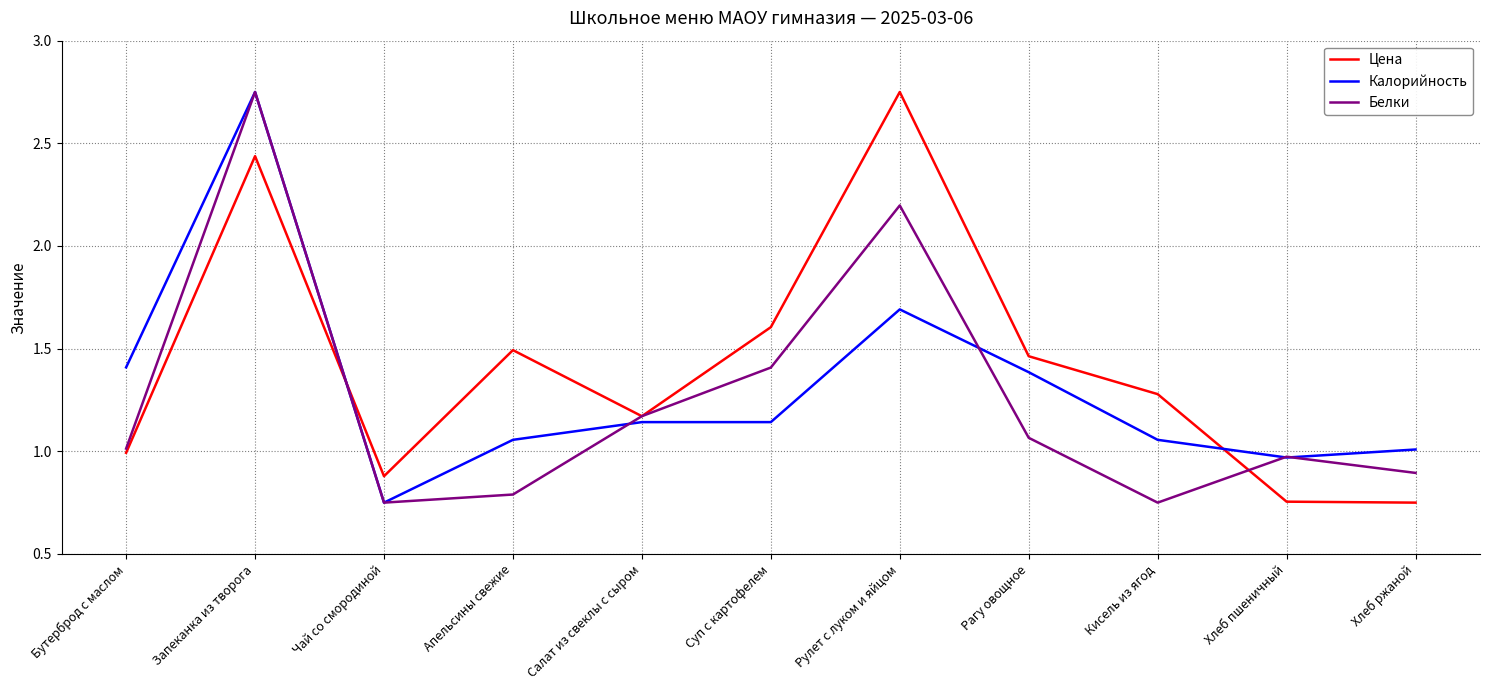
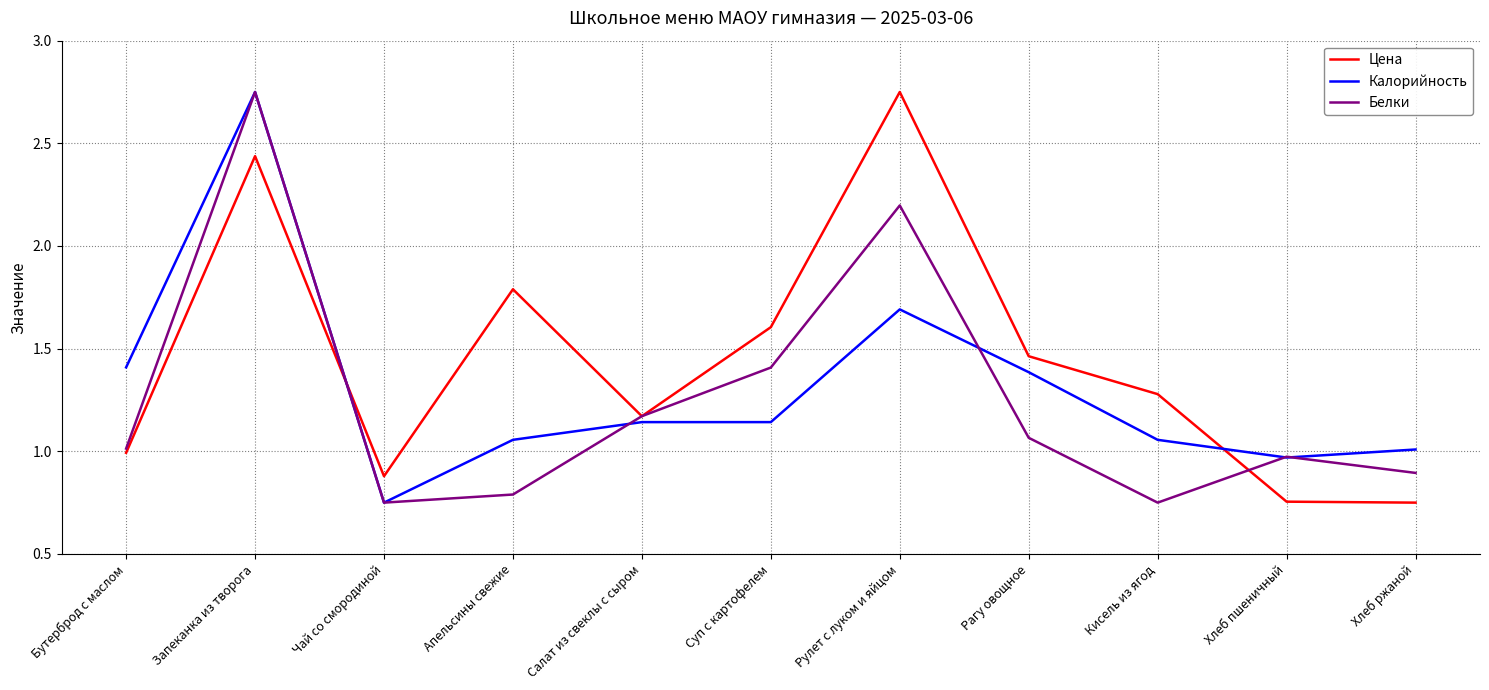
  {
    "Цена": {
      "Бутерброд с маслом": 0.99,
      "Запеканка из творога": 2.44,
      "Чай со смородиной": 0.88,
-     "Апельсины свежие": 1.49,
+     "Апельсины свежие": 1.79,
      "Суп с картофелем": 1.60,
      "Рулет с луком и яйцом": 2.75,
      "Рагу овощное": 1.46,
      "Кисель из ягод": 1.28,
      "Хлеб пшеничный": 0.75,
      "Хлеб ржаной": 0.75
    },
    "Калорийность": {
      "Бутерброд с маслом": 1.41,
      "Апельсины свежие": 1.06,
      "Салат из свеклы с сыром": 1.14,
      "Суп с картофелем": 1.14,
      "Рулет с луком и яйцом": 1.69,
      "Рагу овощное": 1.39,
      "Кисель из ягод": 1.06,
      "Хлеб ржаной": 1.01
    },
    "Белки": {
      "Бутерброд с маслом": 1.01,
      "Апельсины свежие": 0.79,
      "Суп с картофелем": 1.41,
      "Рулет с луком и яйцом": 2.20,
      "Рагу овощное": 1.07,
      "Кисель из ягод": 0.75,
      "Хлеб ржаной": 0.89
    }
  }
